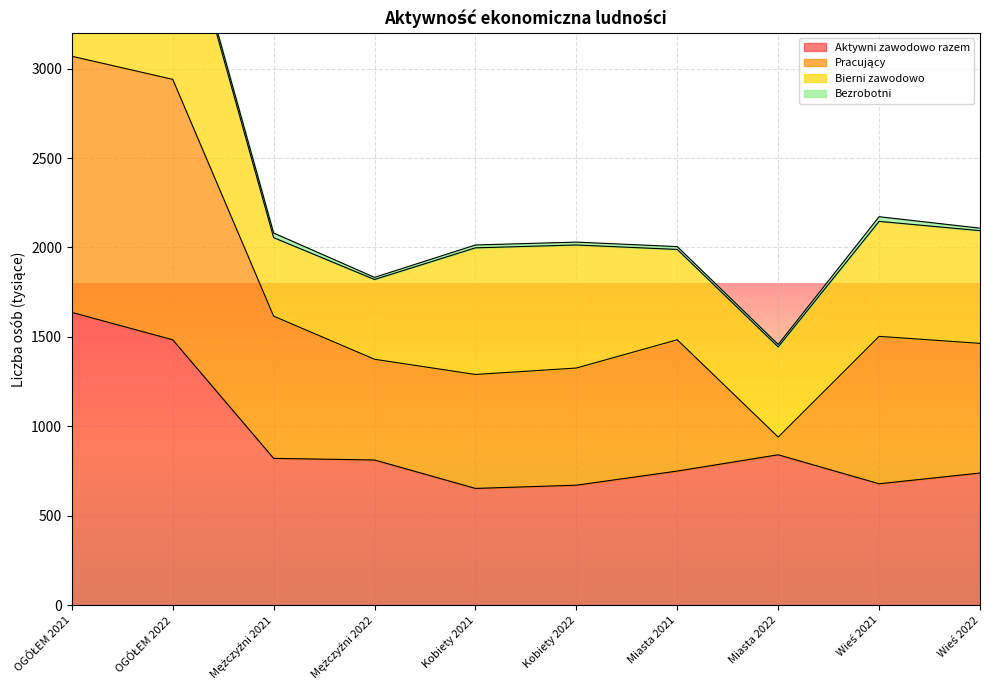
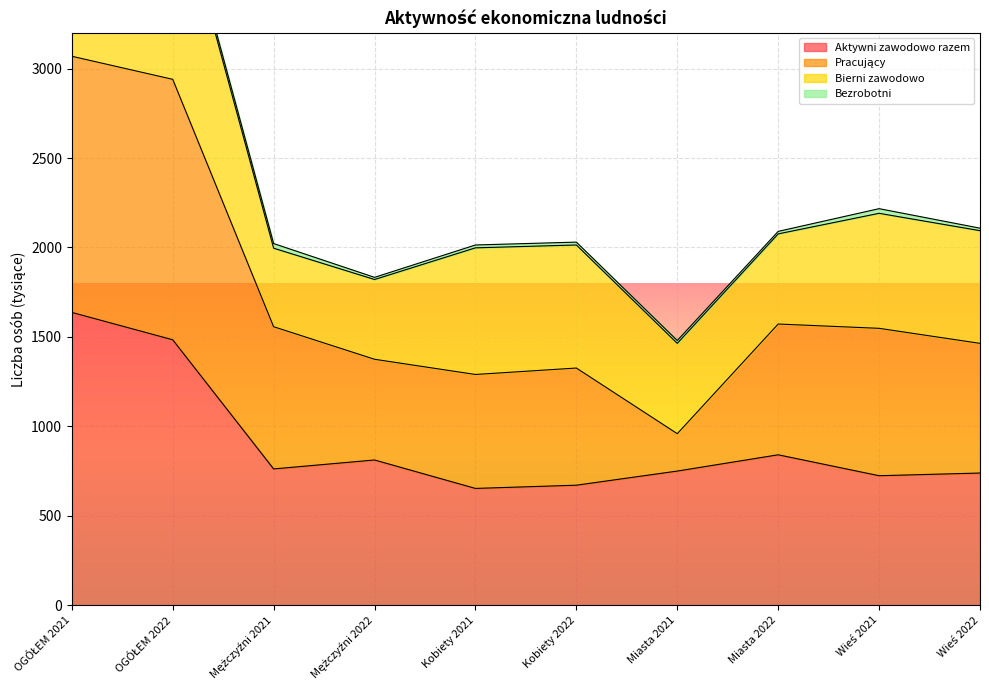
  {
    "Aktywni zawodowo razem": {
      "OGÓŁEM 2021": 1640,
      "OGÓŁEM 2022": 1480,
-     "Mężczyźni 2021": 820,
+     "Mężczyźni 2021": 760,
      "Mężczyźni 2022": 810,
      "Kobiety 2021": 650,
      "Kobiety 2022": 670,
      "Miasta 2021": 750,
      "Miasta 2022": 840,
-     "Wieś 2021": 680,
+     "Wieś 2021": 720,
      "Wieś 2022": 740
    },
    "Pracujący": {
      "OGÓŁEM 2021": 1430,
      "OGÓŁEM 2022": 1460,
      "Mężczyźni 2021": 800,
      "Mężczyźni 2022": 560,
      "Kobiety 2021": 640,
      "Kobiety 2022": 660,
-     "Miasta 2021": 730,
-     "Miasta 2022": 100,
+     "Miasta 2021": 210,
+     "Miasta 2022": 730,
      "Wieś 2021": 820,
      "Wieś 2022": 730
    },
    "Bierni zawodowo": {
      "Mężczyźni 2021": 440,
      "Kobiety 2021": 710,
      "Kobiety 2022": 690,
      "Miasta 2021": 510,
      "Wieś 2021": 640
    },
    "Bezrobotni": {
      "Mężczyźni 2021": 30,
      "Kobiety 2021": 20,
      "Kobiety 2022": 20,
      "Miasta 2021": 20,
      "Wieś 2021": 30
    }
  }
